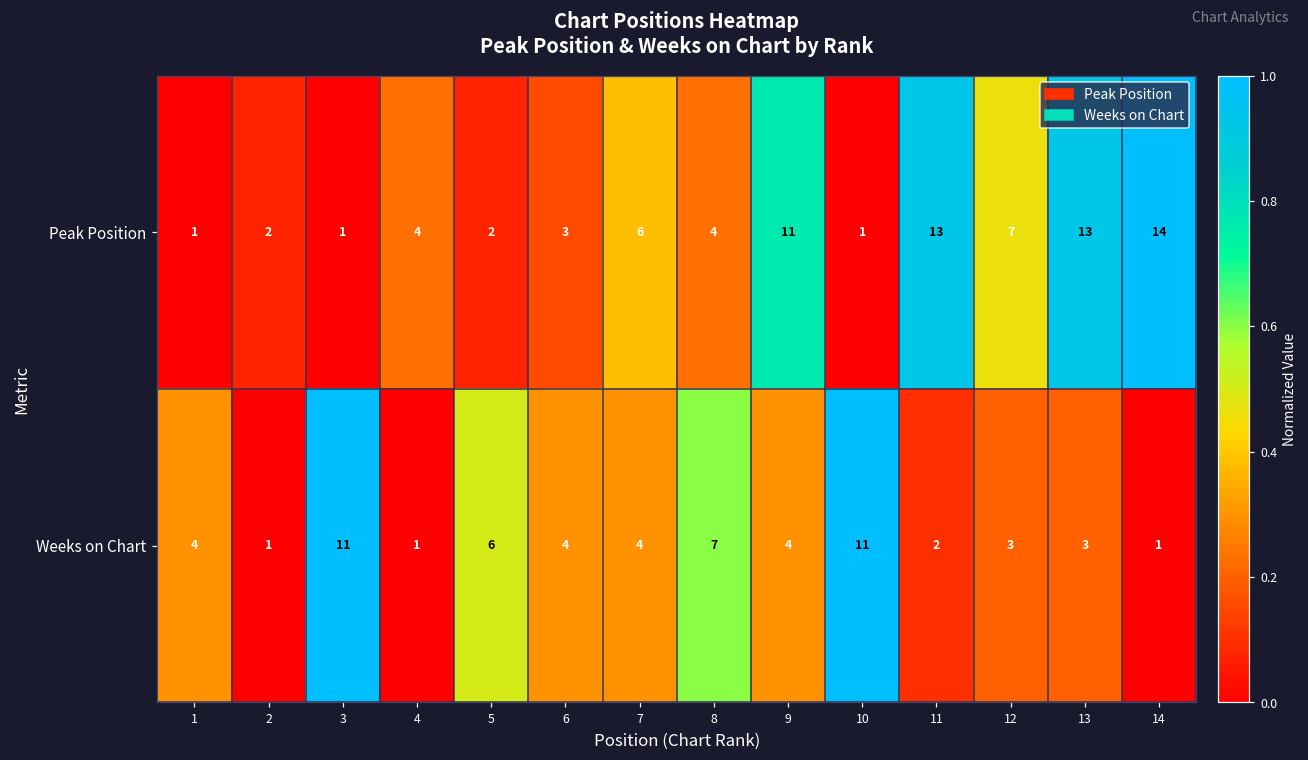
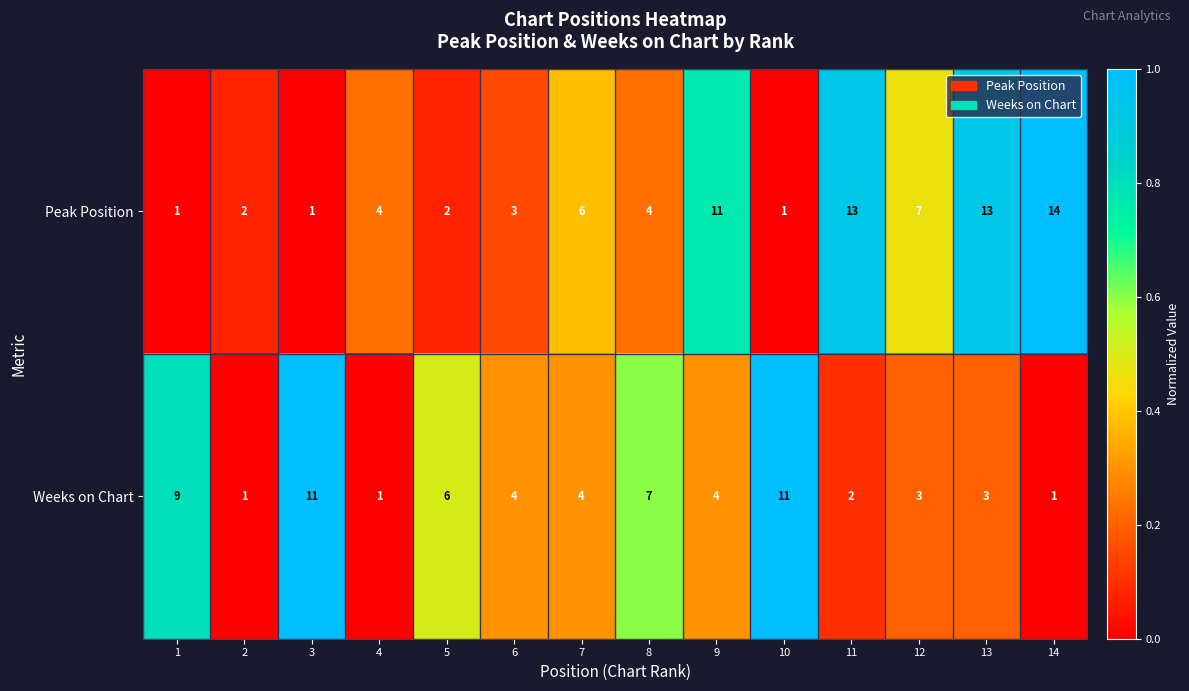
  {
    "Peak Position": {
      "1": 1,
      "2": 2,
      "3": 1,
      "4": 4,
      "5": 2,
      "6": 3,
      "7": 6,
      "8": 4,
      "9": 11,
      "10": 1,
      "11": 13,
      "12": 7,
      "13": 13,
      "14": 14
    },
    "Weeks on Chart": {
-     "1": 4,
+     "1": 9,
      "2": 1,
      "3": 11,
      "4": 1,
      "5": 6,
      "6": 4,
      "7": 4,
      "8": 7,
      "9": 4,
      "10": 11,
      "11": 2,
      "12": 3,
      "13": 3,
      "14": 1
    }
  }
